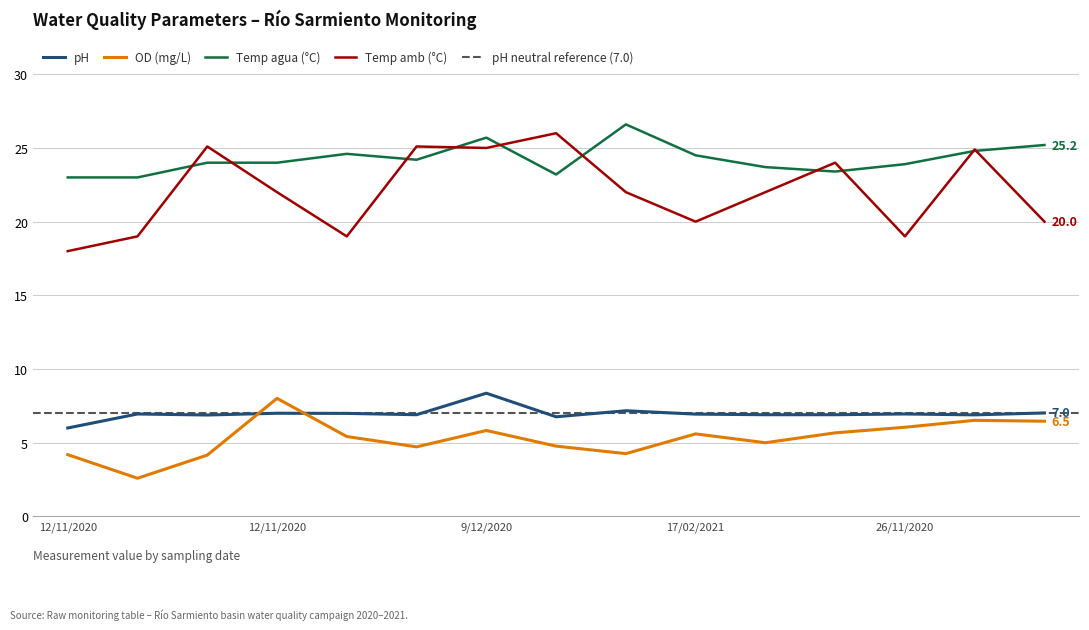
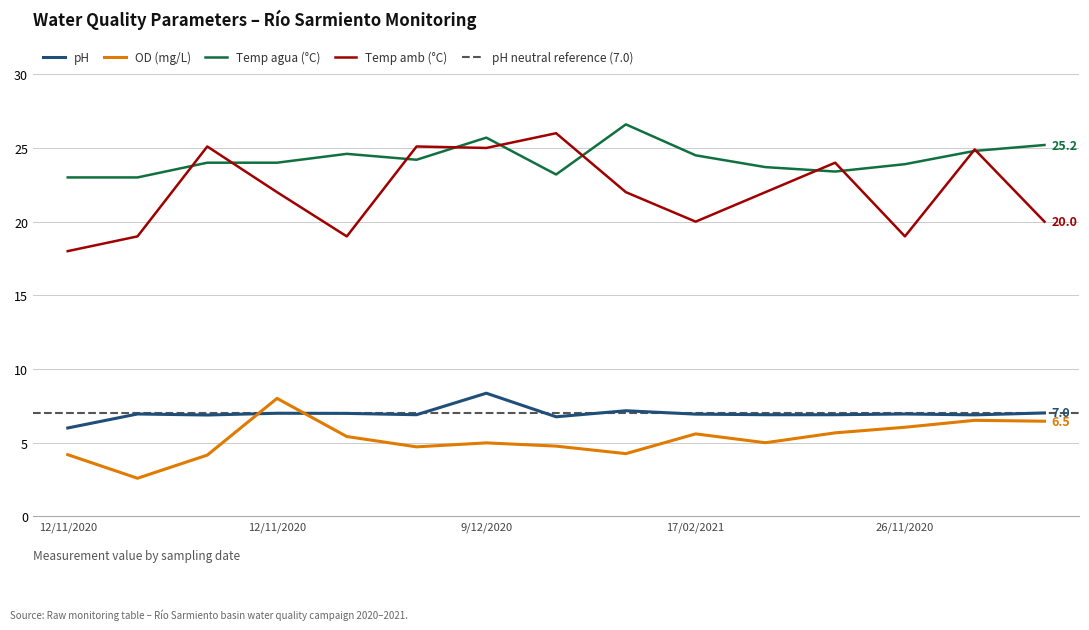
  {
    "pH": {
      "9/12/2020": 8.4
    },
    "OD (mg/L)": {
-     "9/12/2020": 5.8
+     "9/12/2020": 5.0
    },
    "Temp agua (°C)": {
      "9/12/2020": 25.7
    },
    "Temp amb (°C)": {
      "9/12/2020": 25.0
    }
  }
